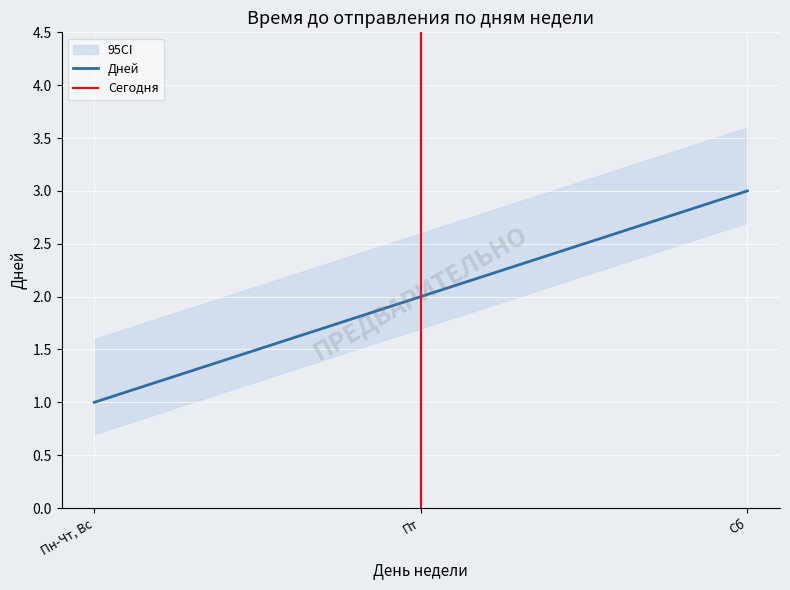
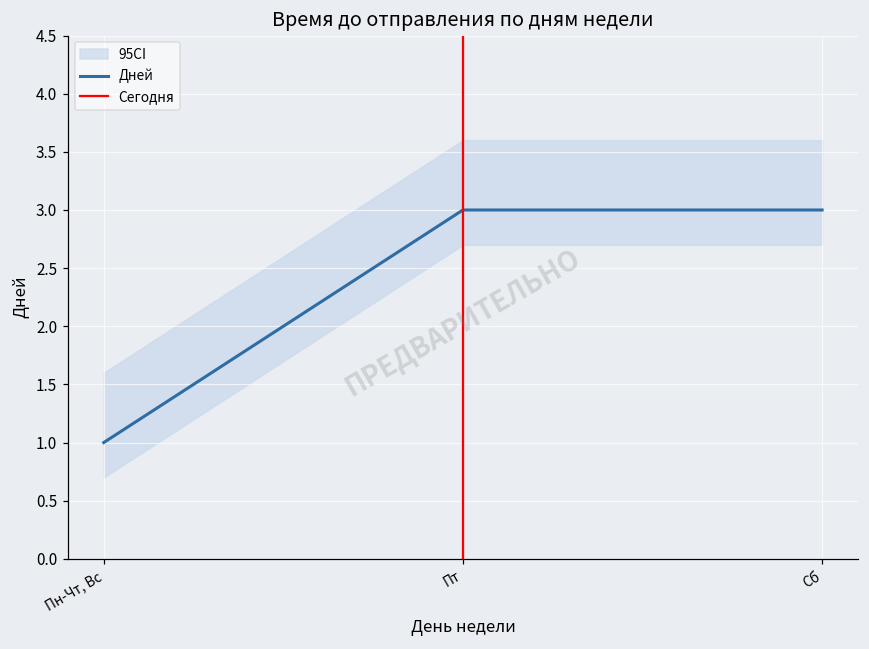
  {
    "Дней": {
      "Пн-Чт, Вс": 1,
-     "Пт": 2,
+     "Пт": 3,
      "Сб": 3
    }
  }
